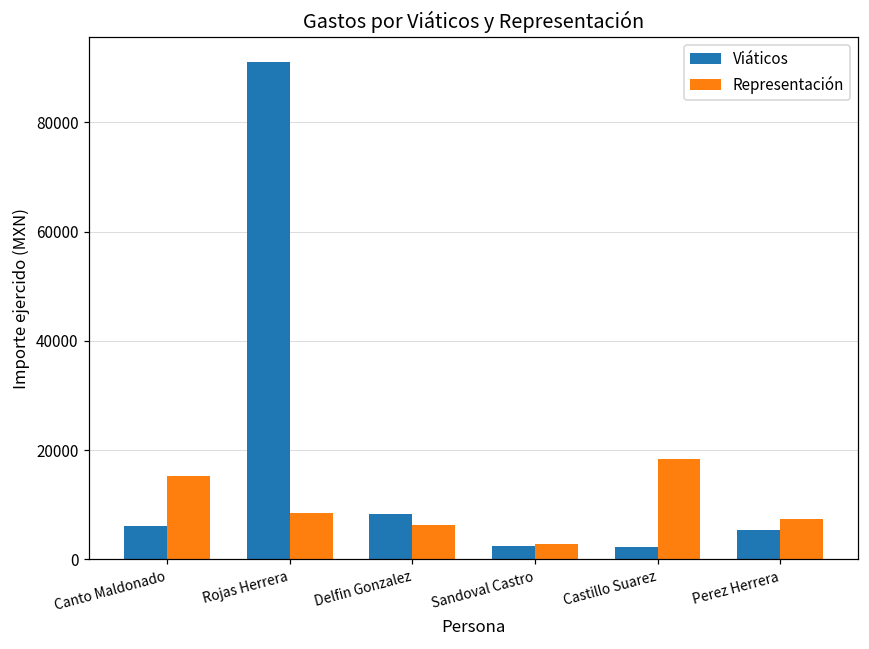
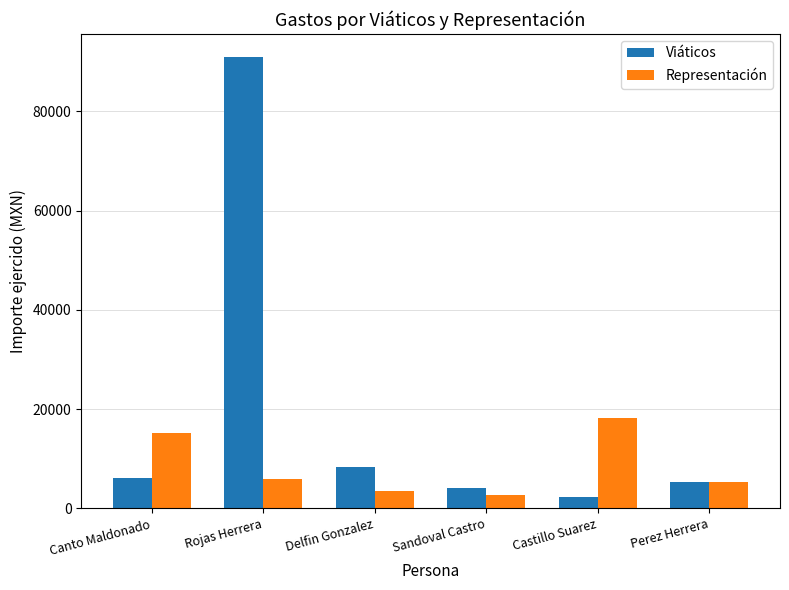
  {
    "Viáticos": {
      "Canto Maldonado": 6000,
      "Rojas Herrera": 91000,
      "Delfin Gonzalez": 8000,
-     "Sandoval Castro": 2000,
+     "Sandoval Castro": 4000,
      "Castillo Suarez": 2000,
      "Perez Herrera": 5000
    },
    "Representación": {
      "Canto Maldonado": 15000,
-     "Rojas Herrera": 9000,
-     "Delfin Gonzalez": 6000,
+     "Rojas Herrera": 6000,
+     "Delfin Gonzalez": 4000,
      "Sandoval Castro": 3000,
      "Castillo Suarez": 18000,
-     "Perez Herrera": 7000
+     "Perez Herrera": 5000
    }
  }
